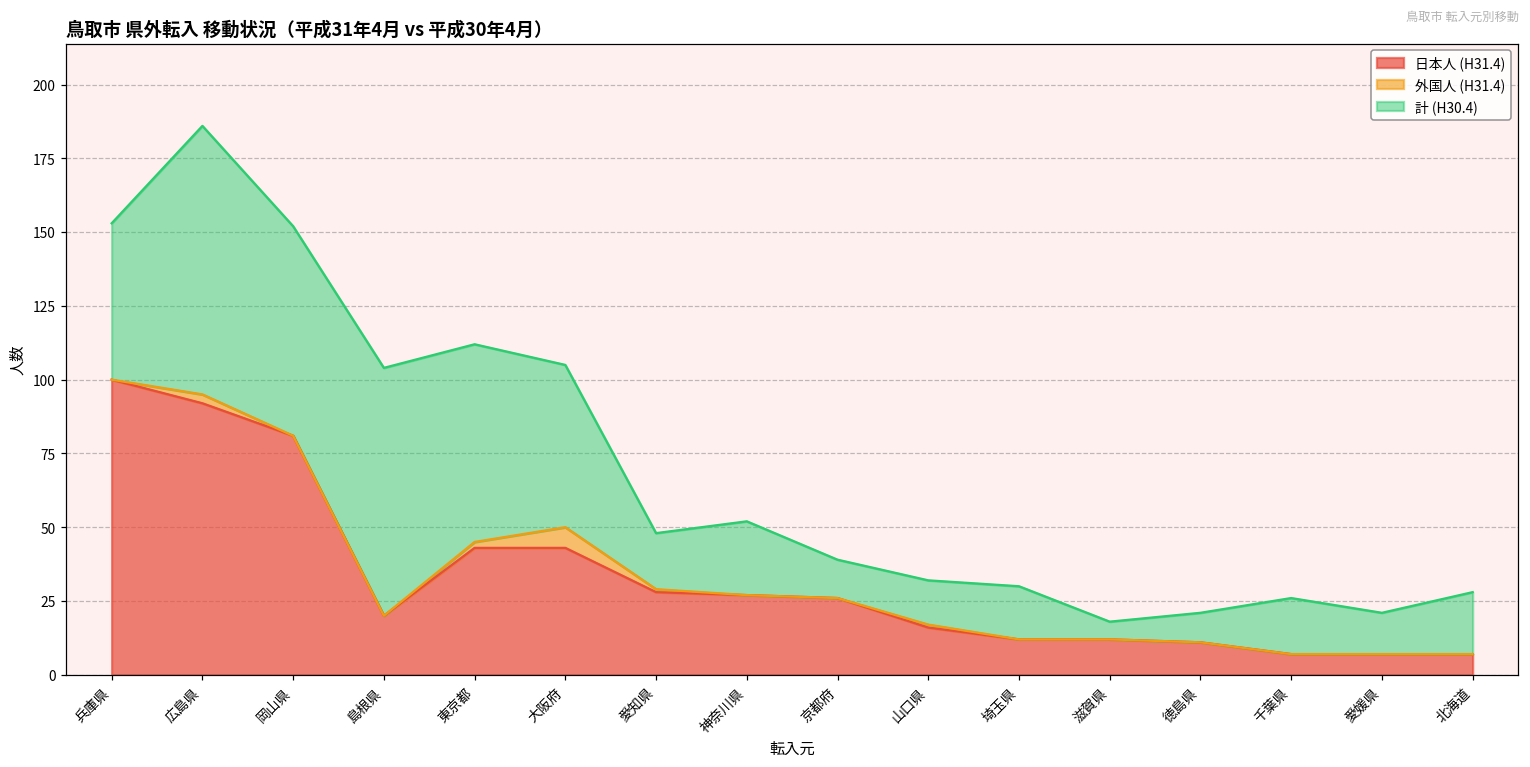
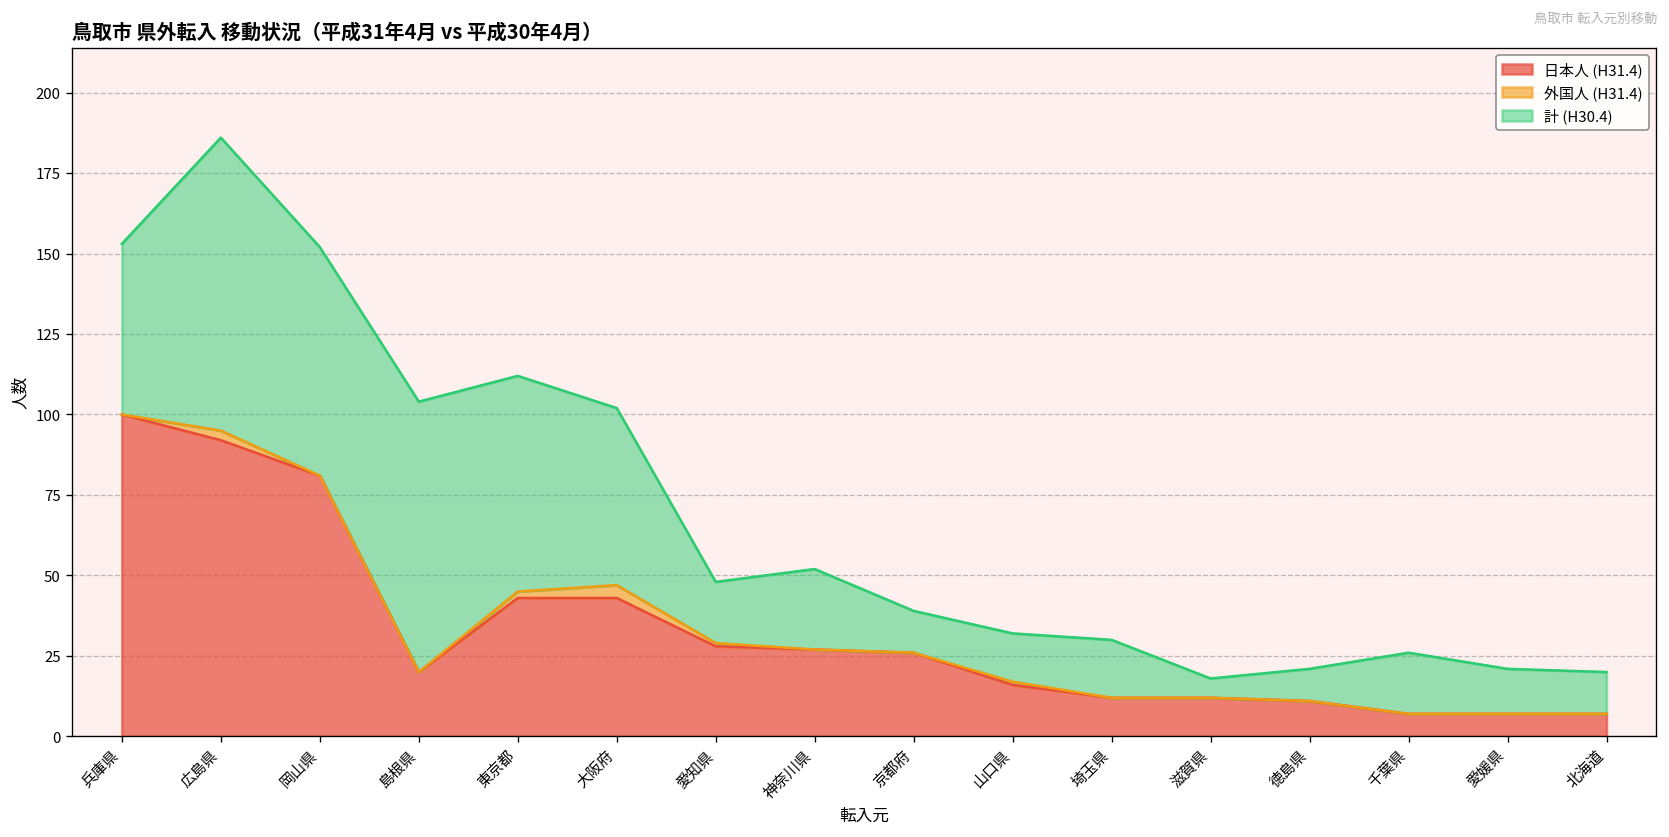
  {
    "日本人 (H31.4)": {
      "広島県": 92,
      "東京都": 43,
      "大阪府": 43,
      "愛知県": 28,
      "山口県": 16
    },
    "外国人 (H31.4)": {
      "広島県": 3,
      "東京都": 2,
-     "大阪府": 7,
+     "大阪府": 4,
      "愛知県": 1,
      "山口県": 1
    },
    "計 (H30.4)": {
      "兵庫県": 53,
      "広島県": 91,
      "岡山県": 71,
      "島根県": 84,
      "東京都": 67,
      "大阪府": 55,
      "愛知県": 19,
      "神奈川県": 25,
      "京都府": 13,
      "山口県": 15,
      "埼玉県": 18,
      "滋賀県": 6,
      "徳島県": 10,
      "千葉県": 19,
      "愛媛県": 14,
-     "北海道": 21
+     "北海道": 13
    }
  }
